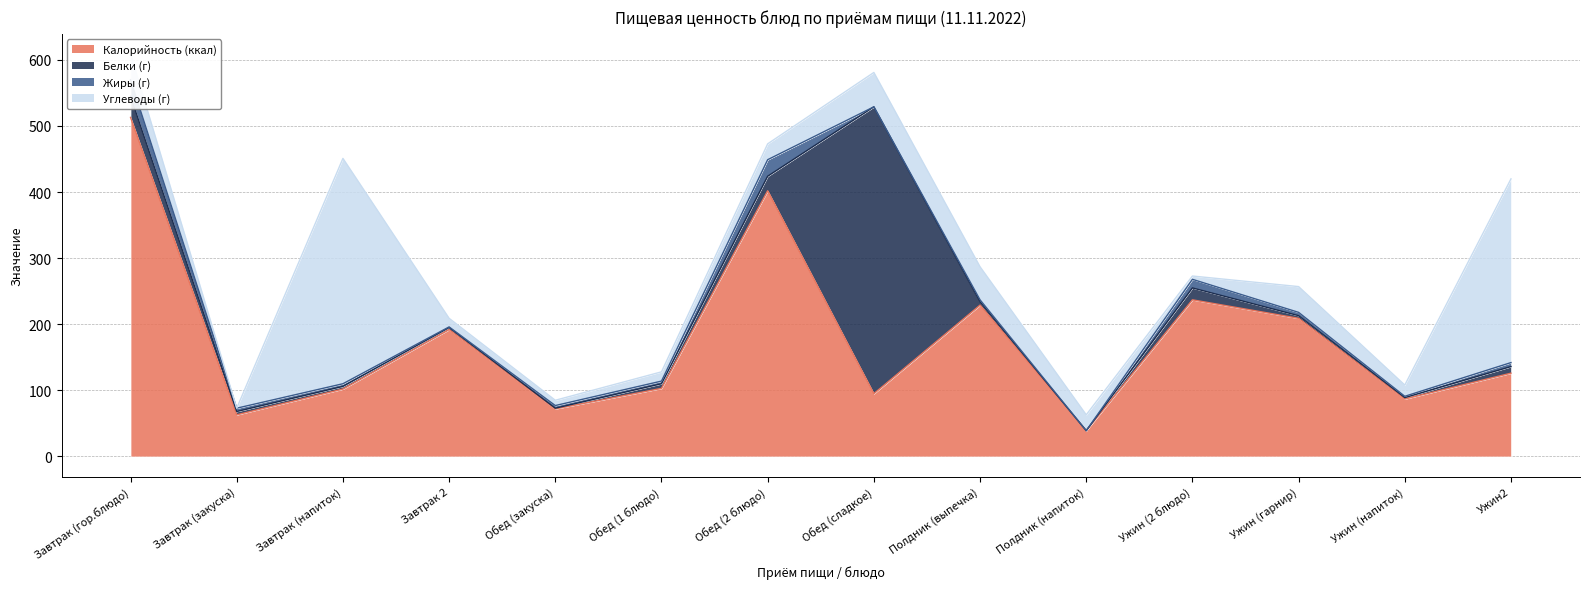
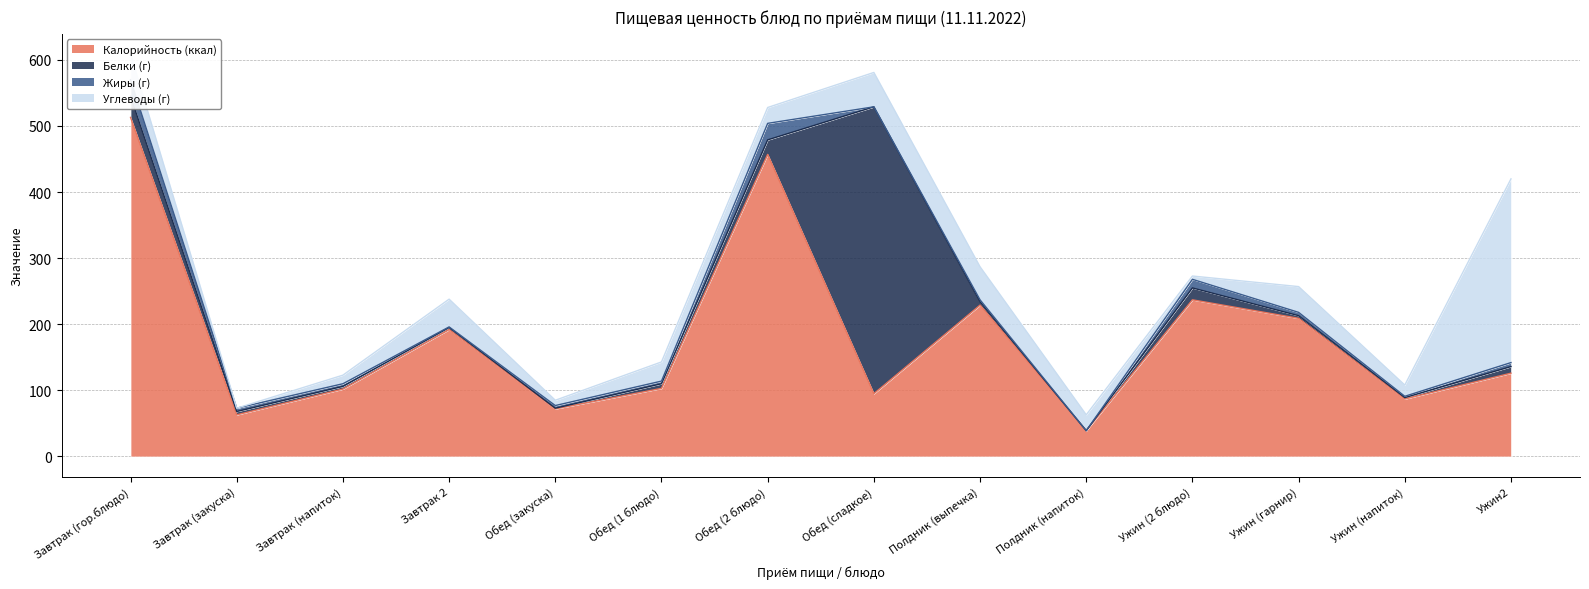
  {
    "Калорийность (ккал)": {
      "Завтрак (гор.блюдо)": 510,
      "Завтрак (закуска)": 60,
      "Завтрак (напиток)": 100,
      "Обед (1 блюдо)": 100,
-     "Обед (2 блюдо)": 400,
+     "Обед (2 блюдо)": 460,
      "Обед (сладкое)": 100,
      "Полдник (выпечка)": 230,
      "Ужин (2 блюдо)": 240,
      "Ужин (гарнир)": 210,
      "Ужин2": 130
    },
    "Белки (г)": {
      "Завтрак (закуска)": 10,
      "Завтрак (напиток)": 0,
      "Обед (1 блюдо)": 10,
      "Обед (2 блюдо)": 20,
      "Ужин (2 блюдо)": 20,
      "Ужин (гарнир)": 0,
      "Ужин2": 10
    },
    "Жиры (г)": {
      "Завтрак (напиток)": 0,
      "Обед (закуска)": 0,
      "Обед (1 блюдо)": 0,
      "Обед (2 блюдо)": 30,
      "Ужин (2 блюдо)": 10,
      "Ужин (гарнир)": 10,
      "Ужин2": 10
    },
    "Углеводы (г)": {
-     "Завтрак (напиток)": 340,
-     "Завтрак 2": 10,
+     "Завтрак (напиток)": 10,
+     "Завтрак 2": 40,
      "Обед (закуска)": 10,
-     "Обед (1 блюдо)": 10,
+     "Обед (1 блюдо)": 30,
      "Обед (2 блюдо)": 20,
      "Обед (сладкое)": 50,
      "Полдник (выпечка)": 50,
      "Полдник (напиток)": 20,
      "Ужин (2 блюдо)": 10,
      "Ужин (гарнир)": 40,
      "Ужин (напиток)": 20,
      "Ужин2": 280
    }
  }
